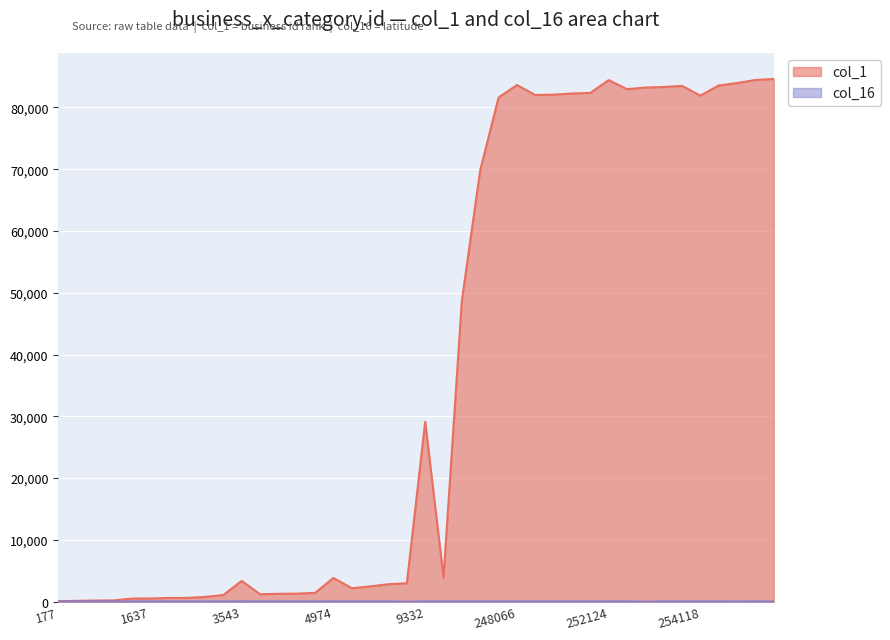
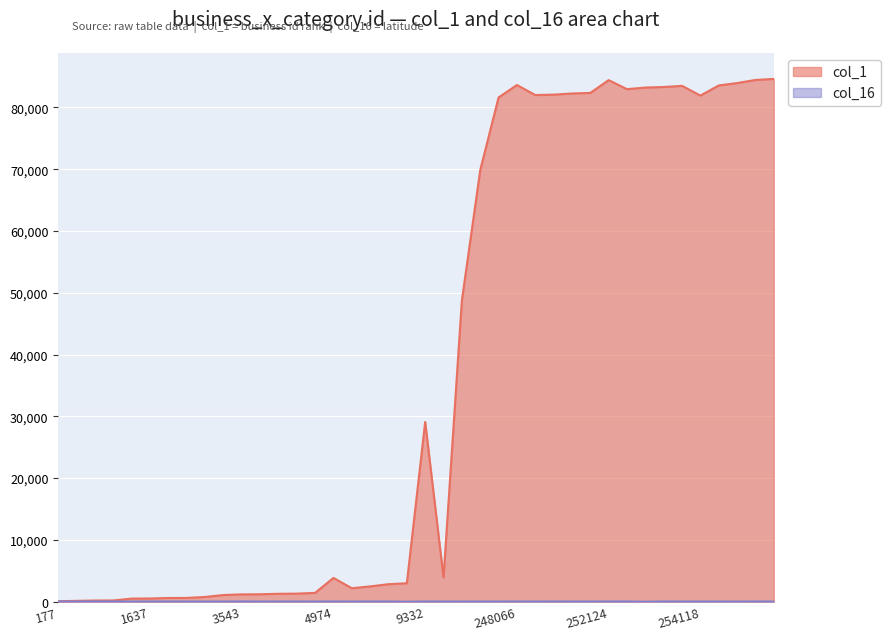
  {
    "col_1": {
      "1637": "1,000",
-     "3543": "3,000",
+     "3543": "1,000",
      "4974": "4,000",
      "9332": "29,000",
      "248066": "84,000",
      "252124": "84,000",
      "254118": "82,000"
    },
    "col_16": {
      "1637": "0",
      "3543": "0",
      "4974": "0",
      "9332": "0",
      "248066": "0",
      "252124": "0",
      "254118": "0"
    }
  }
